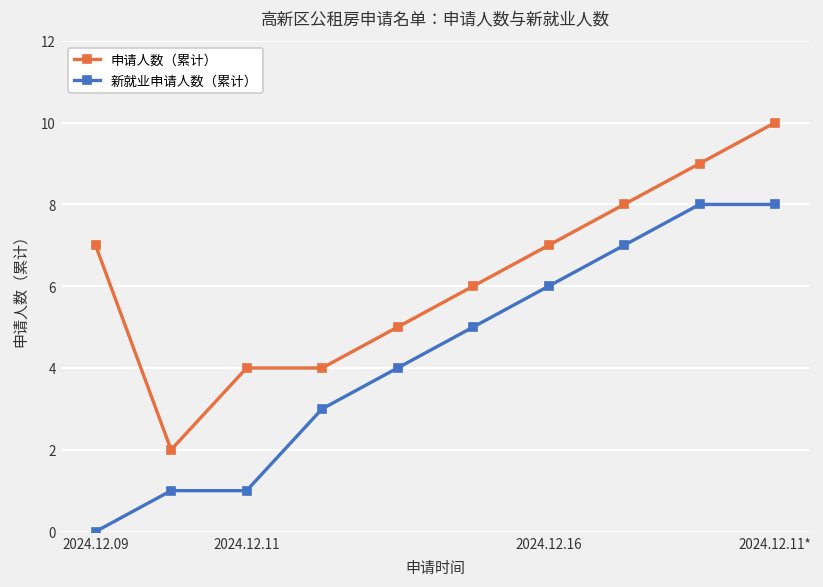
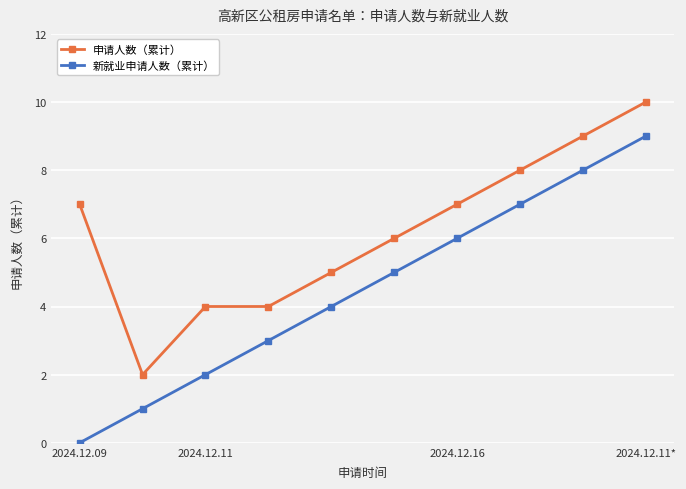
  {
    "申请人数（累计）": {
      "2024.12.09": 7,
      "2024.12.11": 4,
      "2024.12.11*": 10
    },
    "新就业申请人数（累计）": {
      "2024.12.09": 0,
-     "2024.12.11": 1,
-     "2024.12.11*": 8
+     "2024.12.11": 2,
+     "2024.12.11*": 9
    }
  }
